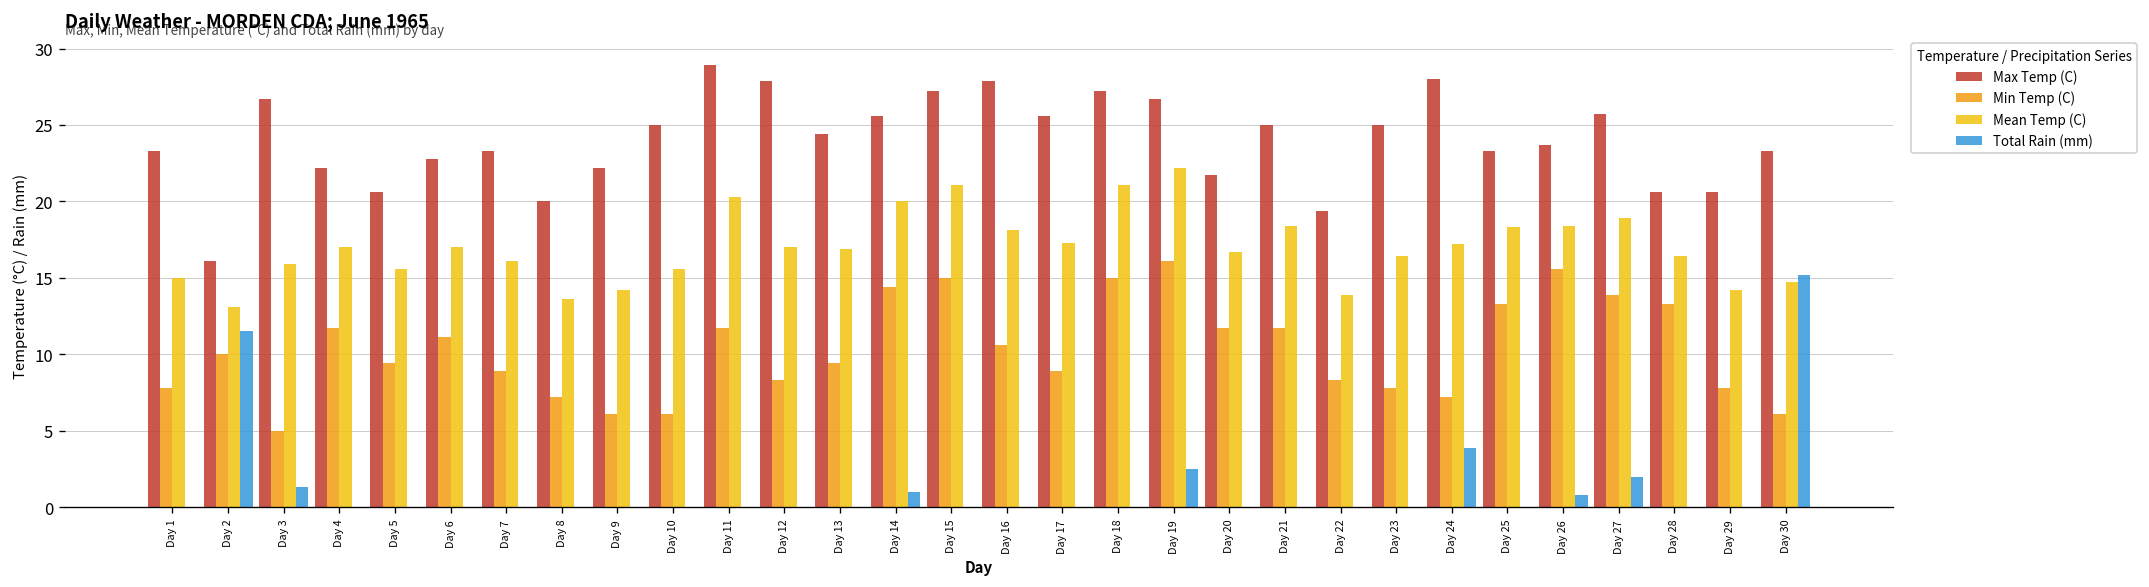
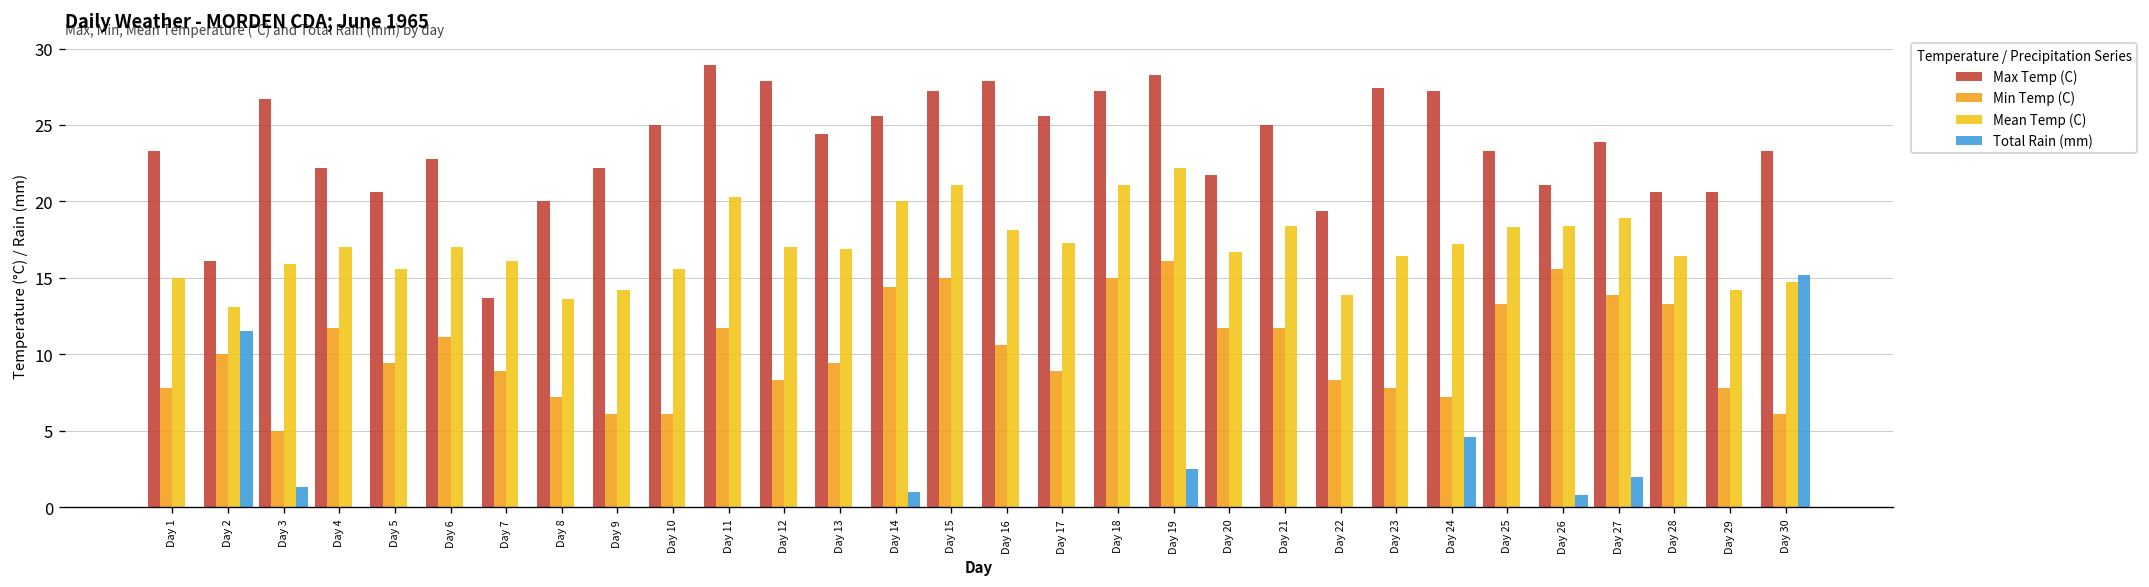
  {
    "Max Temp (C)": {
      "Day 1": 23.3,
      "Day 2": 16.1,
      "Day 3": 26.7,
      "Day 4": 22.2,
      "Day 5": 20.6,
      "Day 6": 22.8,
-     "Day 7": 23.3,
+     "Day 7": 13.7,
      "Day 8": 20.0,
      "Day 9": 22.2,
      "Day 10": 25.0,
      "Day 11": 28.9,
      "Day 12": 27.9,
      "Day 13": 24.4,
      "Day 14": 25.6,
      "Day 15": 27.2,
      "Day 16": 27.9,
      "Day 17": 25.6,
      "Day 18": 27.2,
-     "Day 19": 26.7,
+     "Day 19": 28.3,
      "Day 20": 21.7,
      "Day 21": 25.0,
      "Day 22": 19.4,
-     "Day 23": 25.0,
-     "Day 24": 28.0,
+     "Day 23": 27.4,
+     "Day 24": 27.2,
      "Day 25": 23.3,
-     "Day 26": 23.7,
-     "Day 27": 25.7,
+     "Day 26": 21.1,
+     "Day 27": 23.9,
      "Day 28": 20.6,
      "Day 29": 20.6,
      "Day 30": 23.3
    },
    "Total Rain (mm)": {
      "Day 1": 0.0,
      "Day 2": 11.5,
      "Day 3": 1.3,
      "Day 4": 0.0,
      "Day 5": 0.0,
      "Day 6": 0.0,
      "Day 7": 0.0,
      "Day 8": 0.0,
      "Day 9": 0.0,
      "Day 10": 0.0,
      "Day 11": 0.0,
      "Day 12": 0.0,
      "Day 13": 0.0,
      "Day 14": 1.0,
      "Day 15": 0.0,
      "Day 16": 0.0,
      "Day 17": 0.0,
      "Day 18": 0.0,
      "Day 19": 2.5,
      "Day 20": 0.0,
      "Day 21": 0.0,
      "Day 22": 0.0,
      "Day 23": 0.0,
-     "Day 24": 3.9,
+     "Day 24": 4.6,
      "Day 25": 0.0,
      "Day 26": 0.8,
      "Day 27": 2.0,
      "Day 28": 0.0,
      "Day 29": 0.0,
      "Day 30": 15.2
    }
  }
